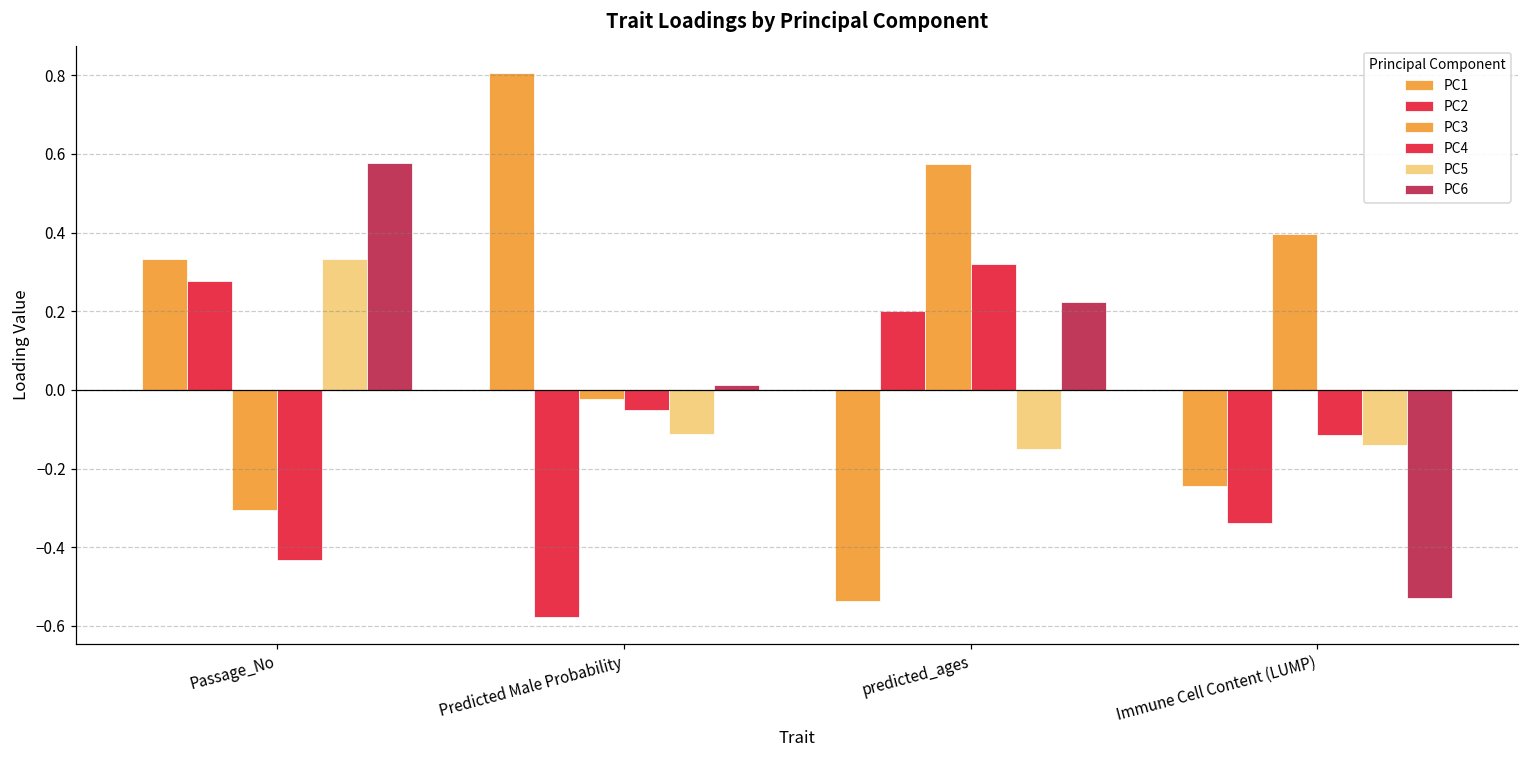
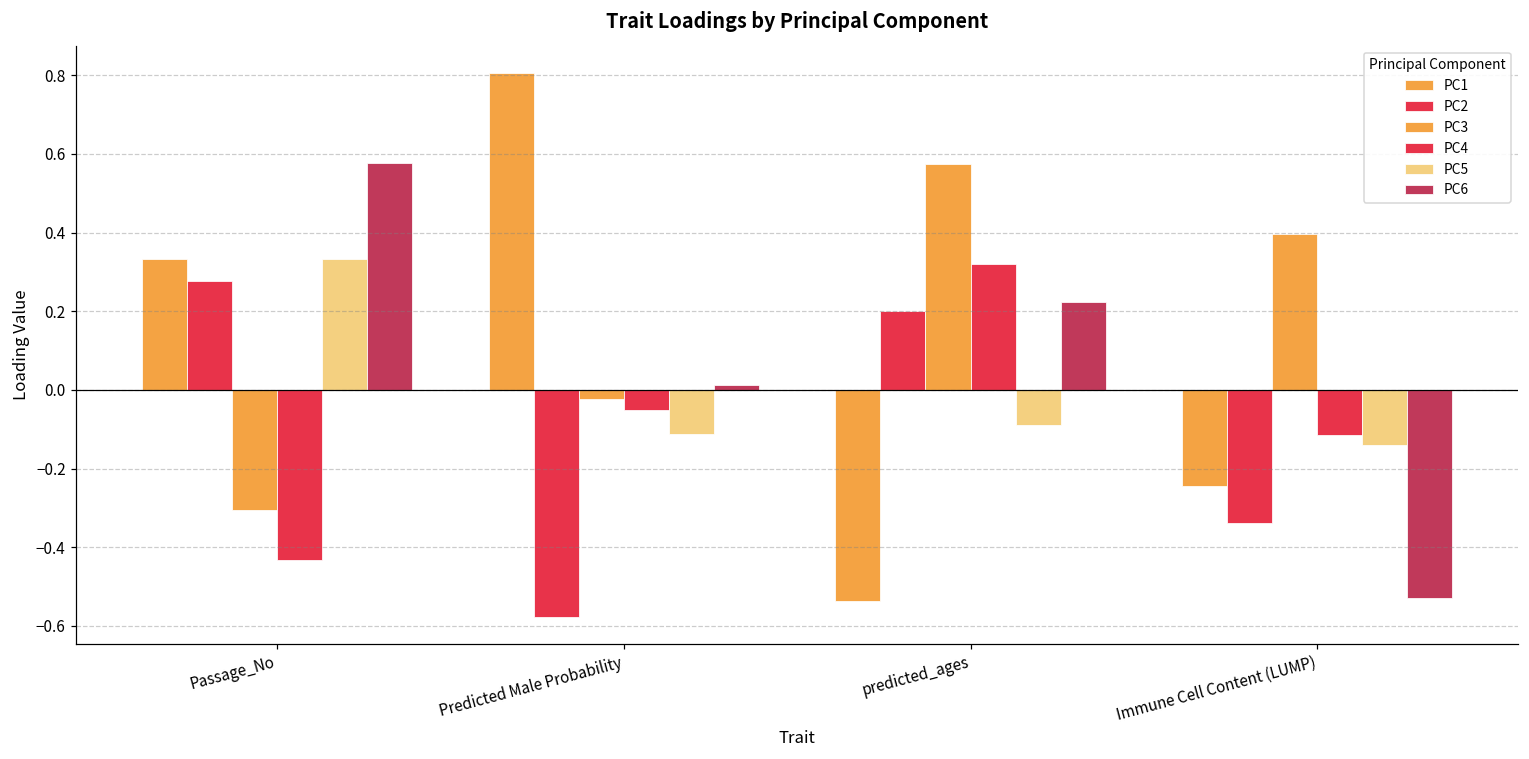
  {
    "PC5": {
      "Passage_No": 0.33,
      "Predicted Male Probability": -0.11,
-     "predicted_ages": -0.15,
+     "predicted_ages": -0.09,
      "Immune Cell Content (LUMP)": -0.14
    }
  }
